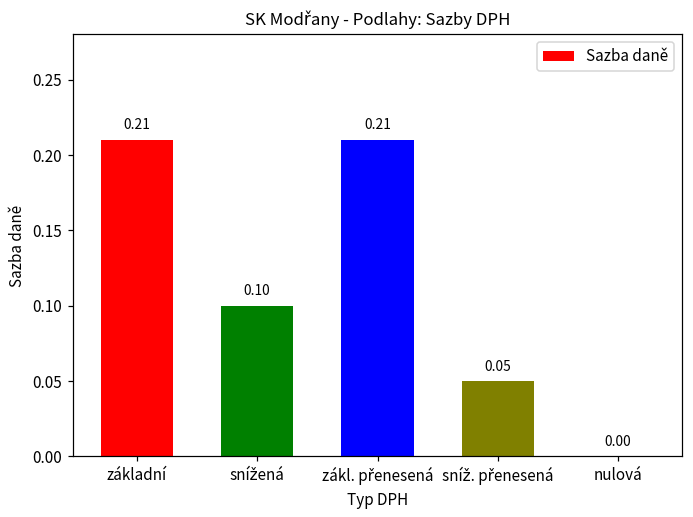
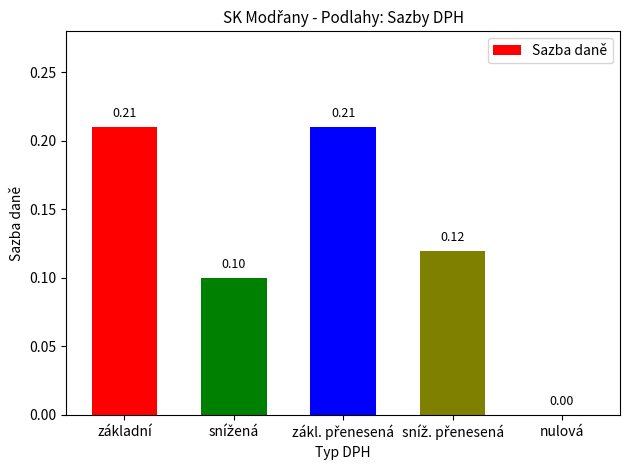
  {
    "základní": 0.21,
    "snížená": 0.10,
    "zákl. přenesená": 0.21,
-   "sníž. přenesená": 0.05,
+   "sníž. přenesená": 0.12,
    "nulová": 0.00
  }
